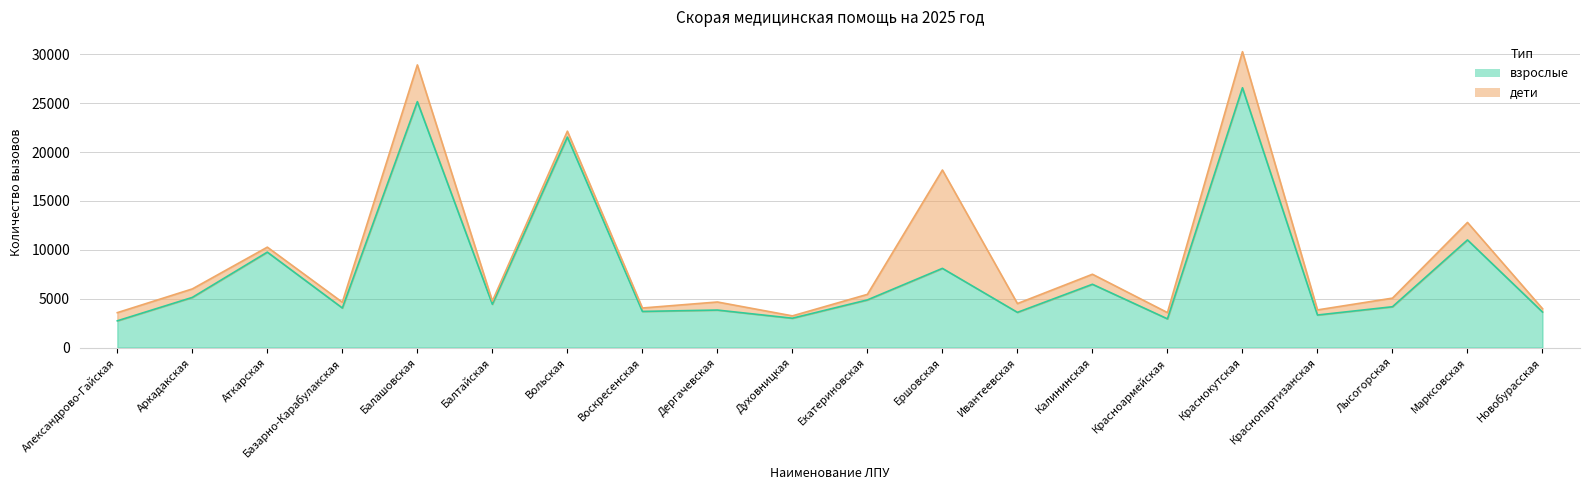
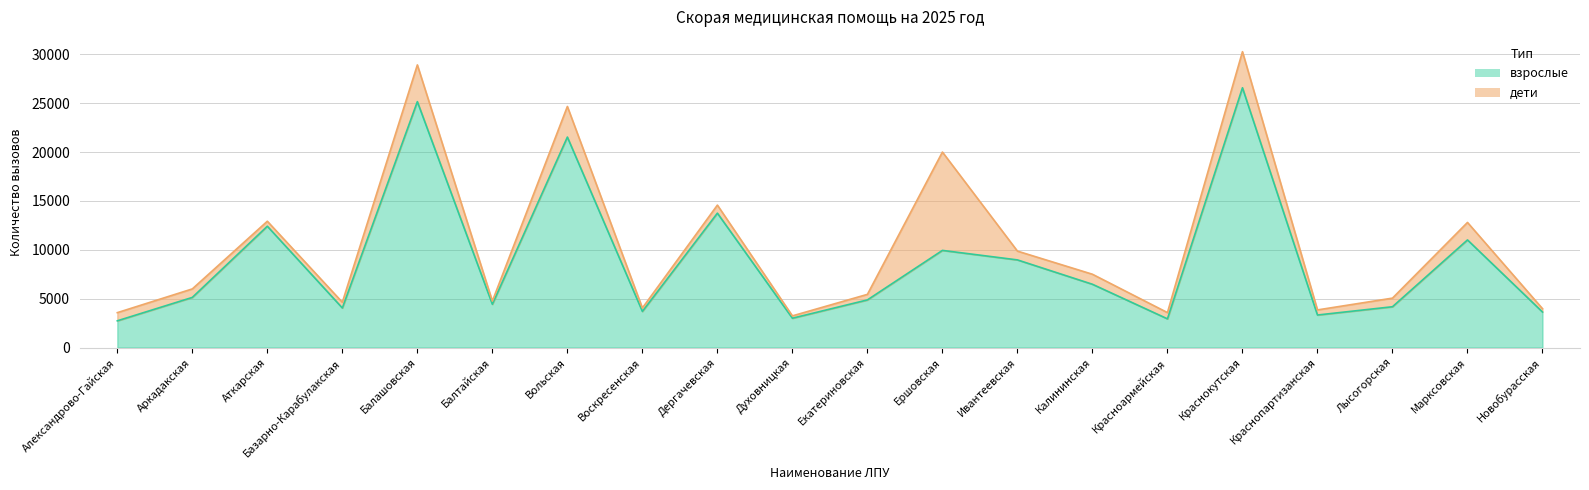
  {
    "взрослые": {
      "Александрово-Гайская": 3000,
      "Аркадакская": 5000,
-     "Аткарская": 10000,
+     "Аткарская": 12000,
      "Базарно-Карабулакская": 4000,
      "Балашовская": 25000,
      "Балтайская": 4000,
      "Вольская": 22000,
      "Воскресенская": 4000,
-     "Дергачевская": 4000,
+     "Дергачевская": 14000,
      "Екатериновская": 5000,
-     "Ершовская": 8000,
-     "Ивантеевская": 4000,
+     "Ершовская": 10000,
+     "Ивантеевская": 9000,
      "Калининская": 6000,
      "Красноармейская": 3000,
      "Краснокутская": 27000,
      "Краснопартизанская": 3000,
      "Лысогорская": 4000,
      "Марксовская": 11000,
      "Новобурасская": 4000
    },
    "дети": {
      "Александрово-Гайская": 1000,
      "Аркадакская": 1000,
      "Аткарская": 1000,
      "Базарно-Карабулакская": 1000,
      "Балашовская": 4000,
      "Балтайская": 0,
-     "Вольская": 1000,
+     "Вольская": 3000,
      "Воскресенская": 0,
      "Дергачевская": 1000,
      "Екатериновская": 1000,
      "Ершовская": 10000,
      "Ивантеевская": 1000,
      "Калининская": 1000,
      "Красноармейская": 1000,
      "Краснокутская": 4000,
      "Краснопартизанская": 1000,
      "Лысогорская": 1000,
      "Марксовская": 2000,
      "Новобурасская": 0
    }
  }
